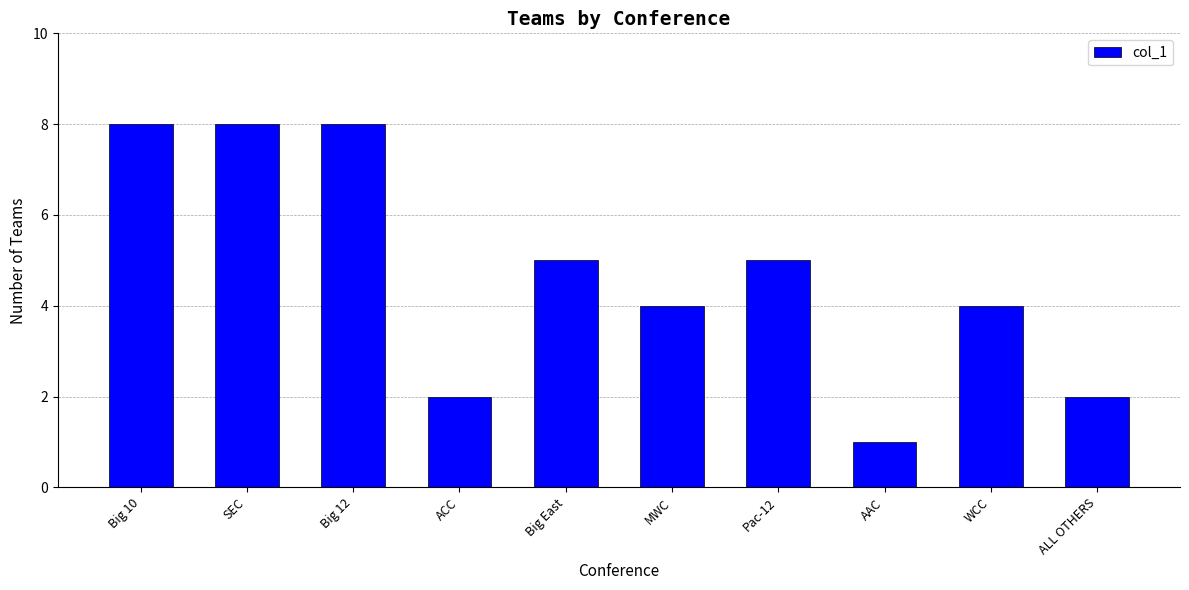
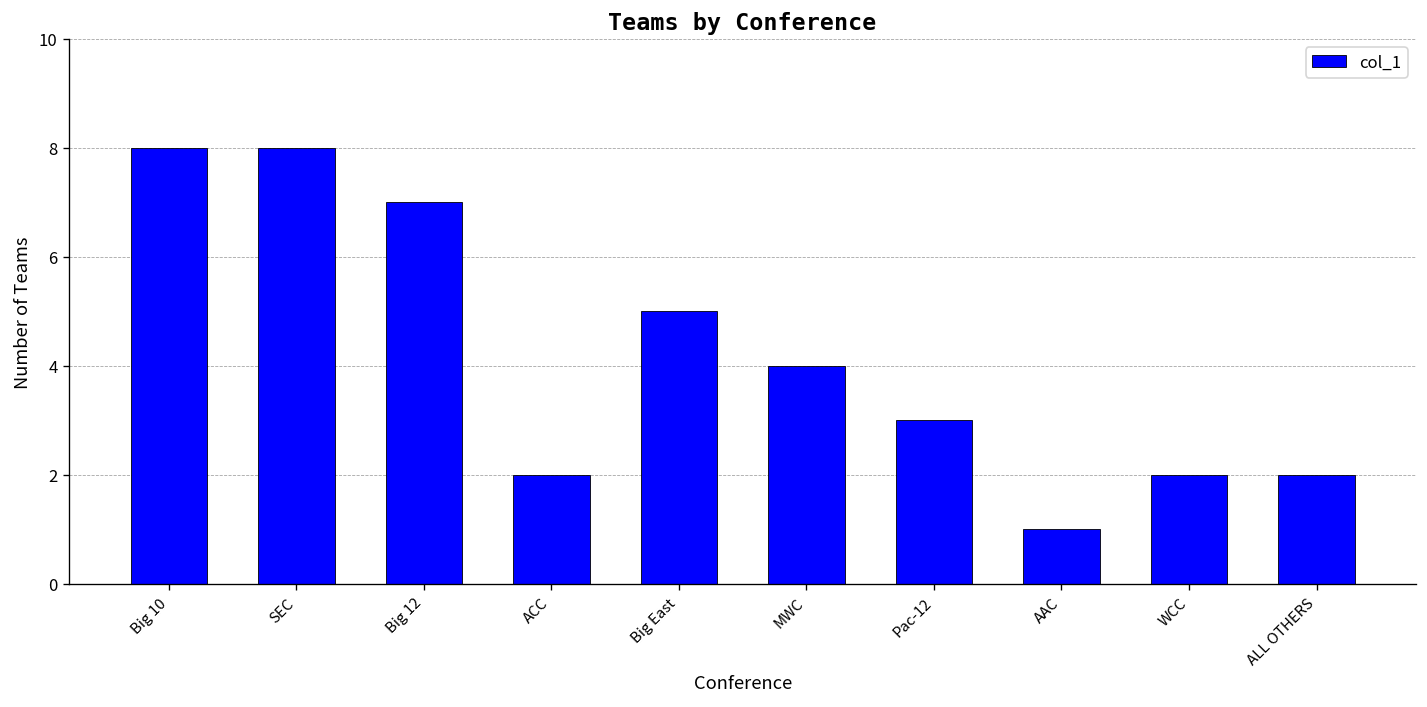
  {
    "Big 10": 8,
    "SEC": 8,
-   "Big 12": 8,
+   "Big 12": 7,
    "ACC": 2,
    "Big East": 5,
    "MWC": 4,
-   "Pac-12": 5,
+   "Pac-12": 3,
    "AAC": 1,
-   "WCC": 4,
+   "WCC": 2,
    "ALL OTHERS": 2
  }
